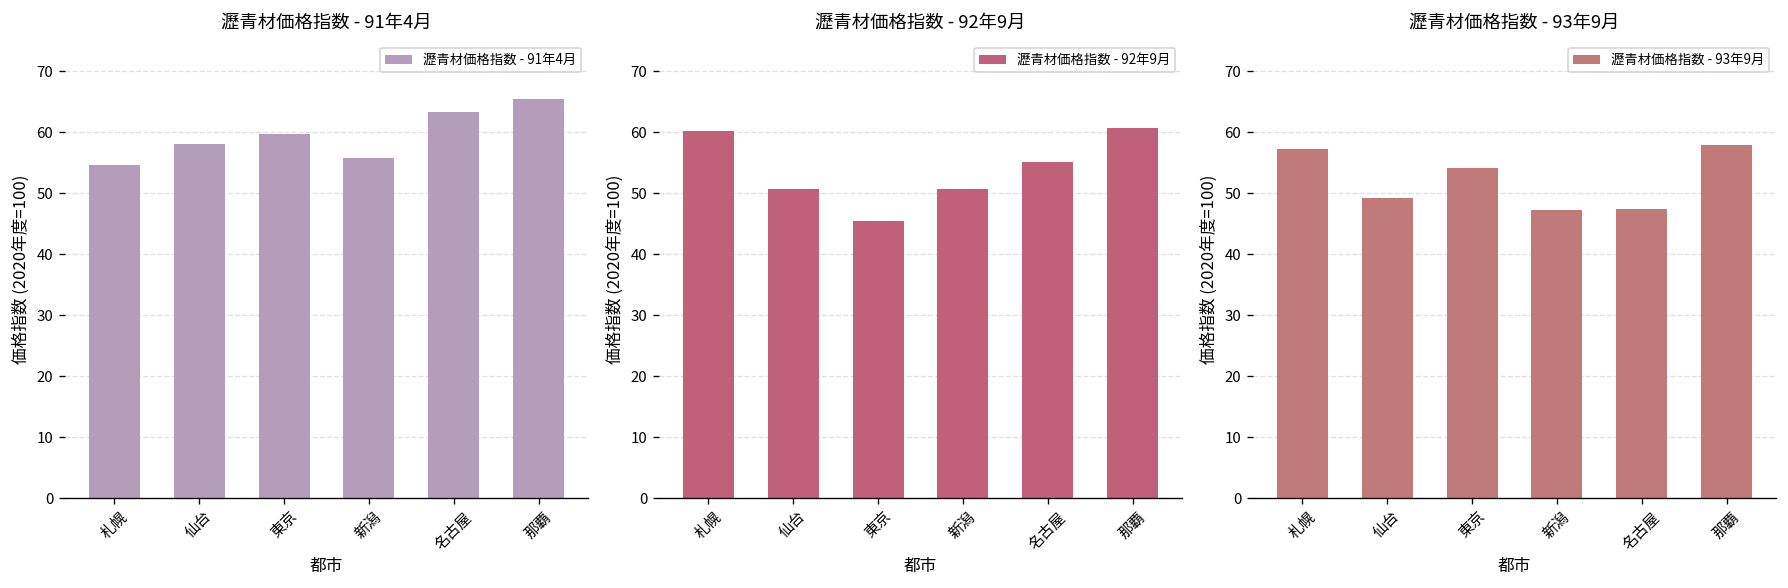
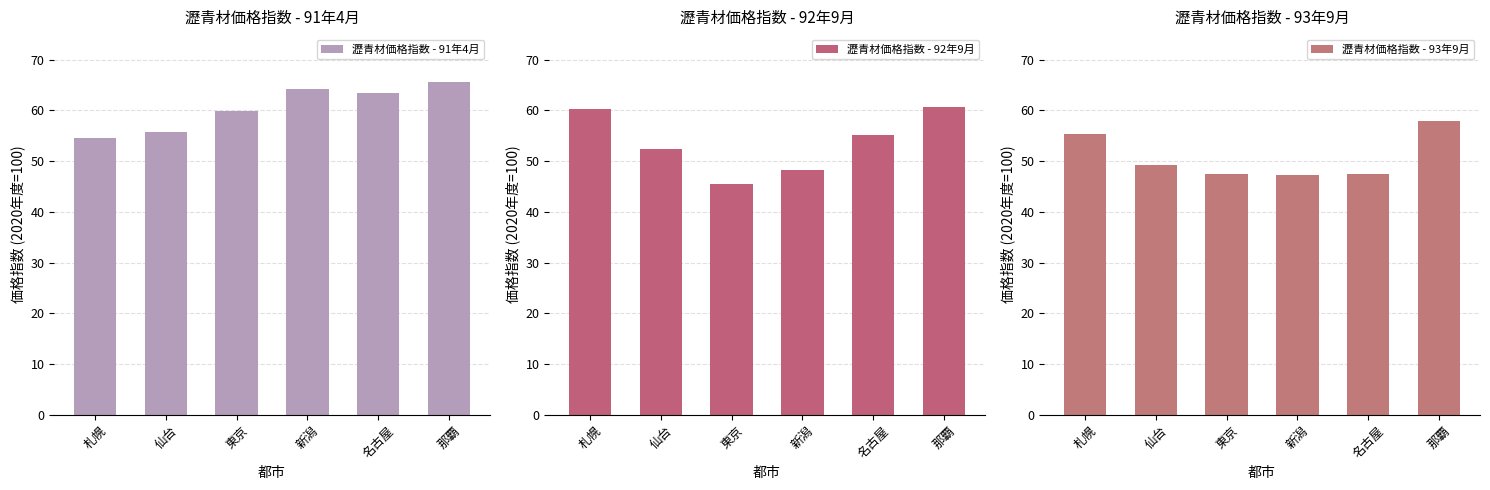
  {
    "瀝青材価格指数 - 91年4月": {
      "札幌": 55,
-     "仙台": 58,
+     "仙台": 56,
      "東京": 60,
-     "新潟": 56,
+     "新潟": 64,
      "名古屋": 63,
      "那覇": 66
    },
    "瀝青材価格指数 - 92年9月": {
      "札幌": 60,
-     "仙台": 51,
+     "仙台": 52,
      "東京": 46,
-     "新潟": 51,
+     "新潟": 48,
      "名古屋": 55,
      "那覇": 61
    },
    "瀝青材価格指数 - 93年9月": {
-     "札幌": 57,
+     "札幌": 55,
      "仙台": 49,
-     "東京": 54,
+     "東京": 47,
      "新潟": 47,
      "名古屋": 47,
      "那覇": 58
    }
  }
